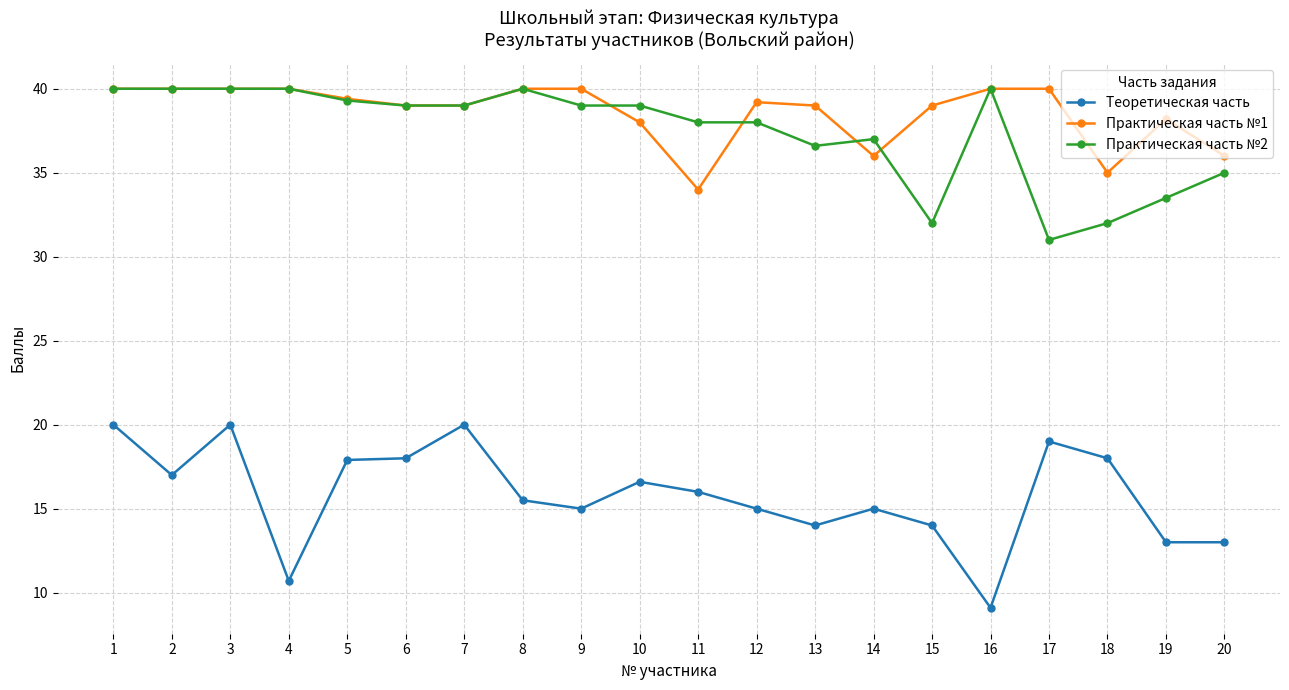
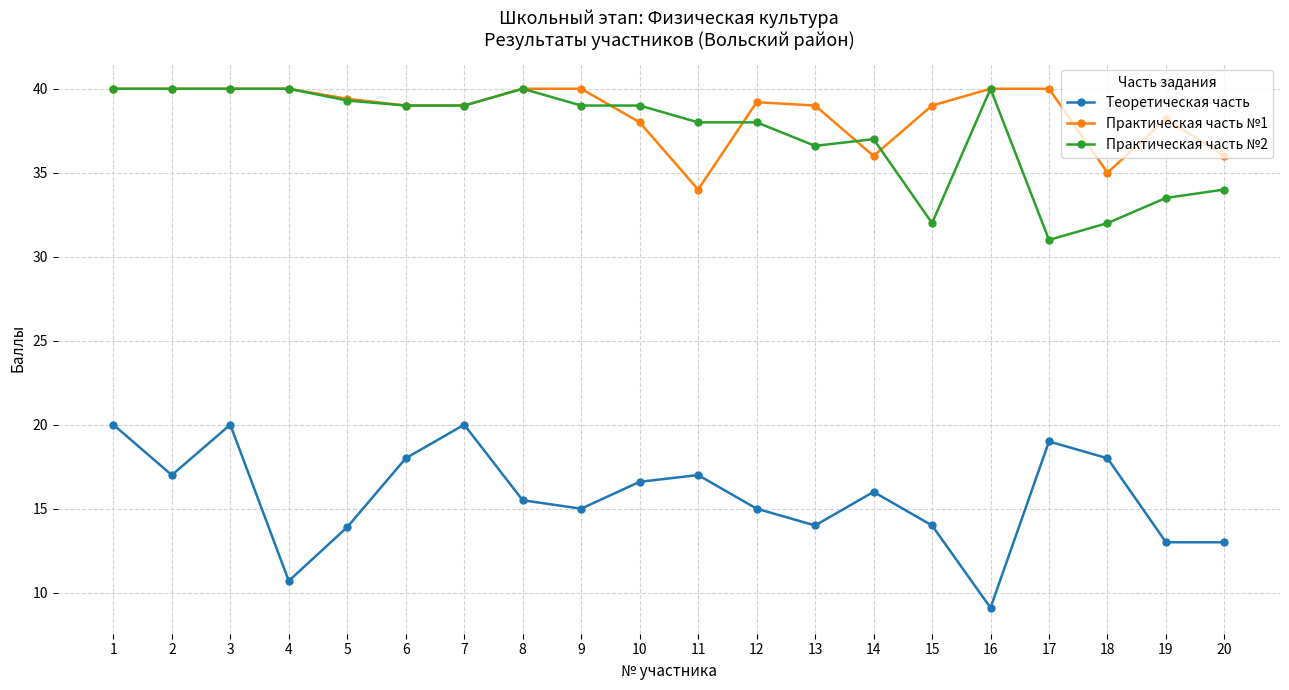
  {
    "Теоретическая часть": {
      "1": 20.0,
      "2": 17.0,
      "3": 20.0,
      "4": 10.7,
-     "5": 17.9,
+     "5": 13.9,
      "6": 18.0,
      "7": 20.0,
      "8": 15.5,
      "9": 15.0,
      "10": 16.6,
-     "11": 16,
+     "11": 17,
      "12": 15.0,
      "13": 14.0,
-     "14": 15,
+     "14": 16,
      "15": 14.0,
      "16": 9.1,
      "17": 19.0,
      "18": 18.0,
      "19": 13.0,
      "20": 13.0
    },
    "Практическая часть №1": {
      "9": 40.0,
      "10": 38.0,
      "11": 34.0,
      "12": 39.2,
      "13": 39.0,
      "14": 36.0,
      "15": 39.0,
      "17": 40.0,
      "18": 35.0
    },
    "Практическая часть №2": {
      "9": 39,
      "10": 39,
      "11": 38,
      "12": 38,
      "13": 36.6,
      "14": 37,
      "15": 32,
      "17": 31,
      "18": 32,
      "19": 33.5,
-     "20": 35
+     "20": 34
    }
  }
